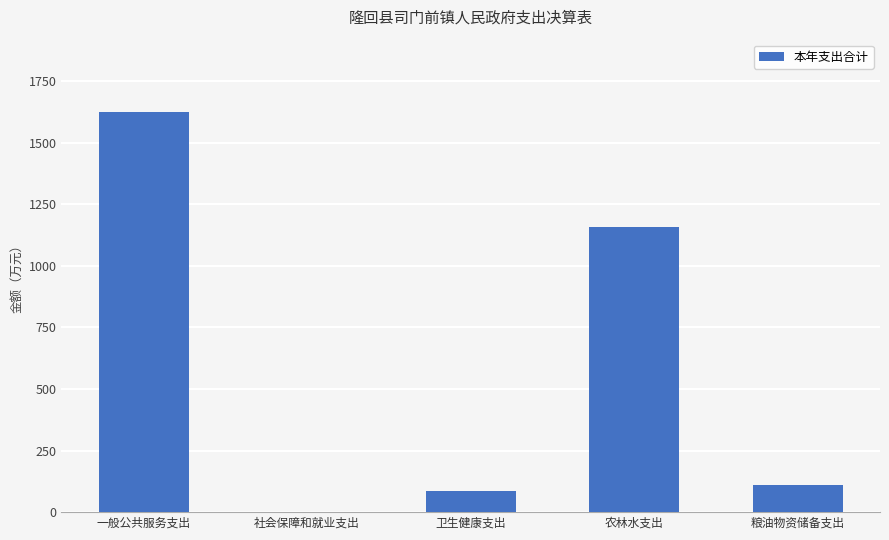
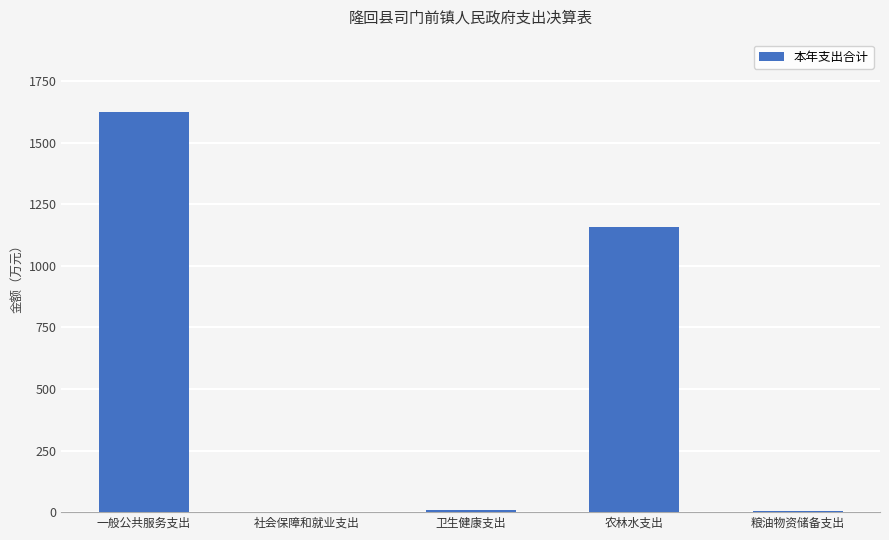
  {
    "一般公共服务支出": 1630,
-   "卫生健康支出": 80,
+   "卫生健康支出": 10,
    "农林水支出": 1160,
-   "粮油物资储备支出": 110
+   "粮油物资储备支出": 10
  }
